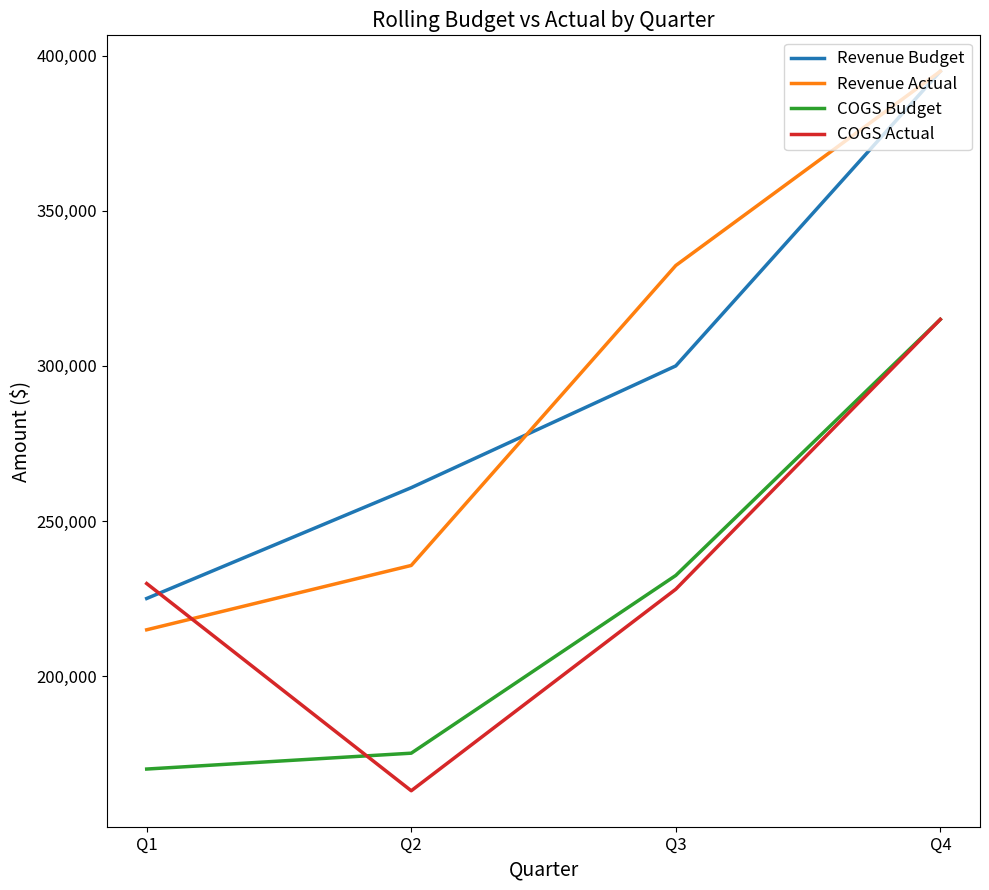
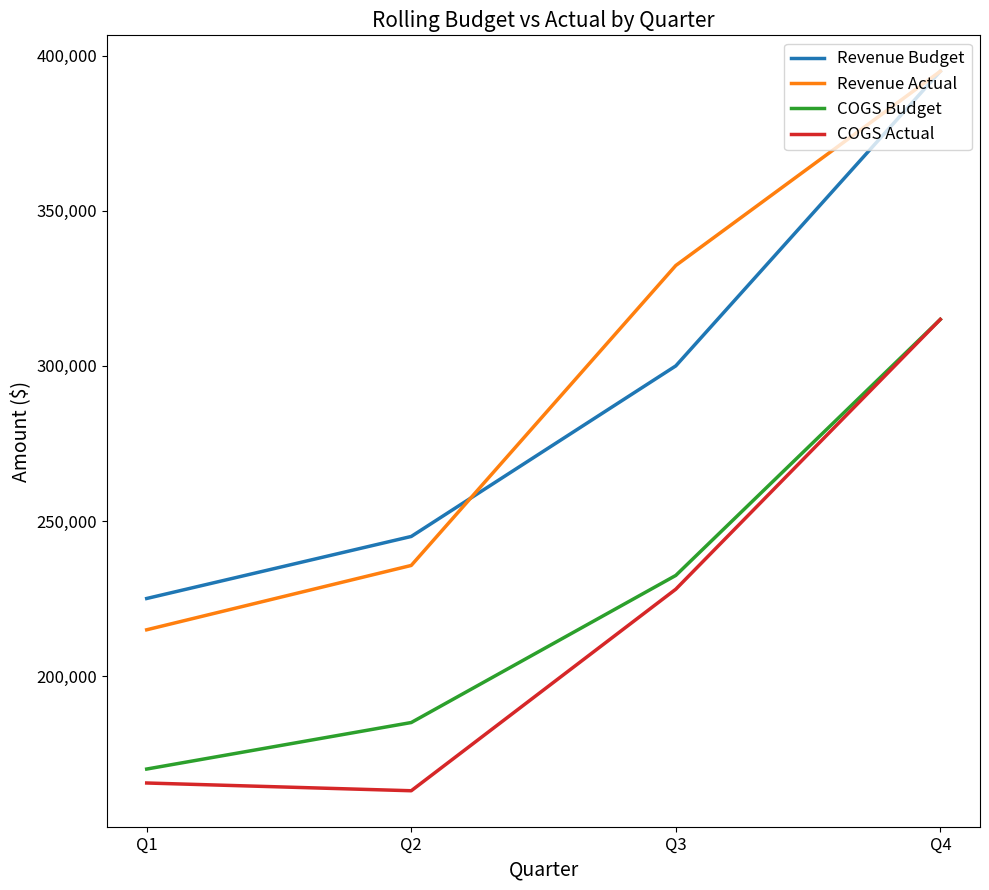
  {
    "Revenue Budget": {
      "Q1": "225,000",
-     "Q2": "261,000",
+     "Q2": "245,000",
      "Q3": "300,000"
    },
    "Revenue Actual": {
      "Q1": "215,000",
      "Q2": "236,000",
      "Q3": "332,000"
    },
    "COGS Budget": {
      "Q1": "170,000",
-     "Q2": "175,000",
+     "Q2": "185,000",
      "Q3": "232,000"
    },
    "COGS Actual": {
-     "Q1": "230,000",
+     "Q1": "166,000",
      "Q2": "163,000",
      "Q3": "228,000"
    }
  }
